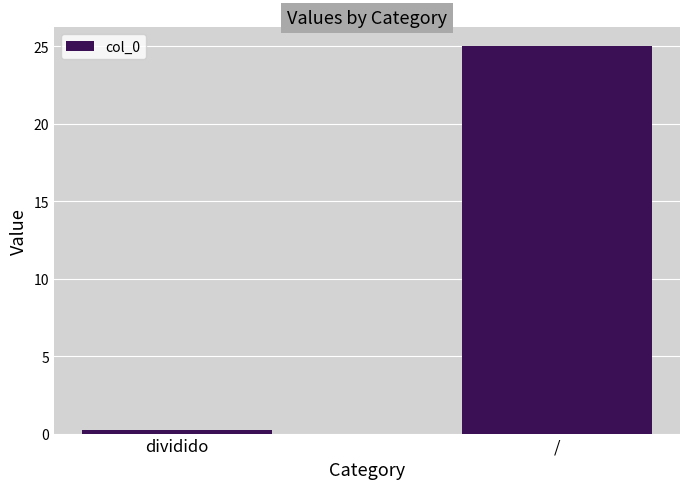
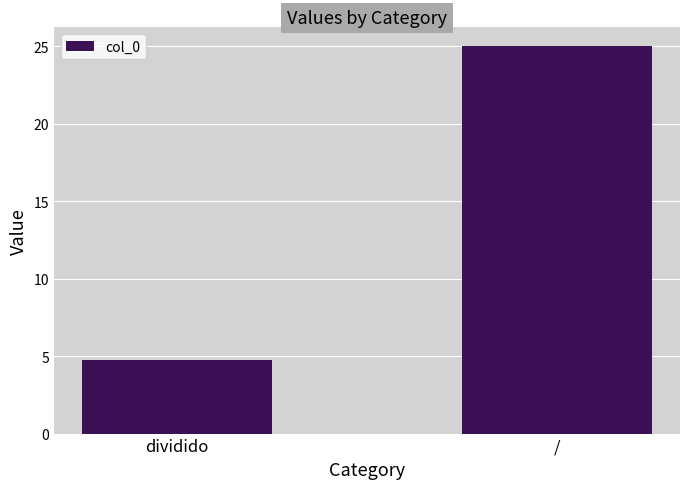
  {
-   "dividido": 0.3,
+   "dividido": 4.8,
    "/": 25.0
  }
